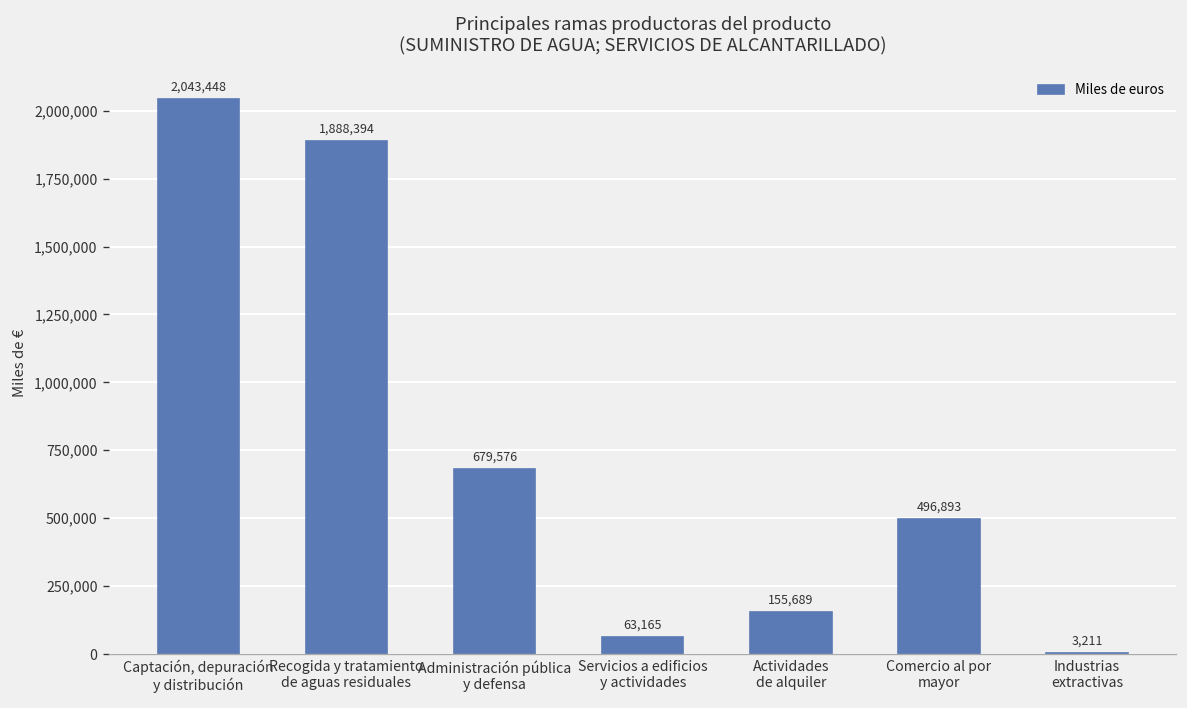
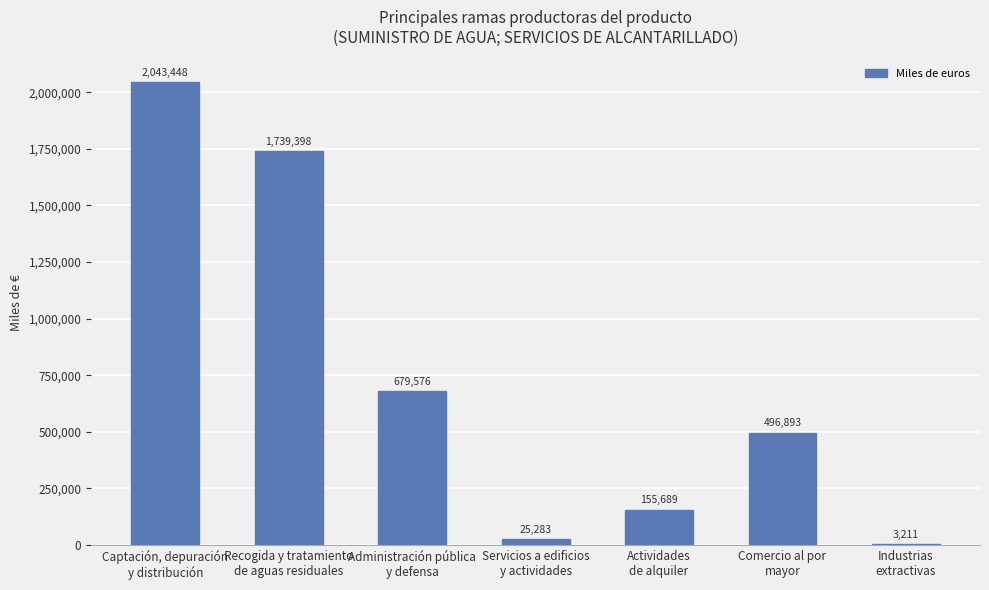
  {
    "Captación, depuración y distribución": "2,043,448",
-   "Recogida y tratamiento de aguas residuales": "1,888,394",
+   "Recogida y tratamiento de aguas residuales": "1,739,398",
    "Administración pública y defensa": "679,576",
-   "Servicios a edificios y actividades": "63,165",
+   "Servicios a edificios y actividades": "25,283",
    "Actividades de alquiler": "155,689",
    "Comercio al por mayor": "496,893",
    "Industrias extractivas": "3,211"
  }
